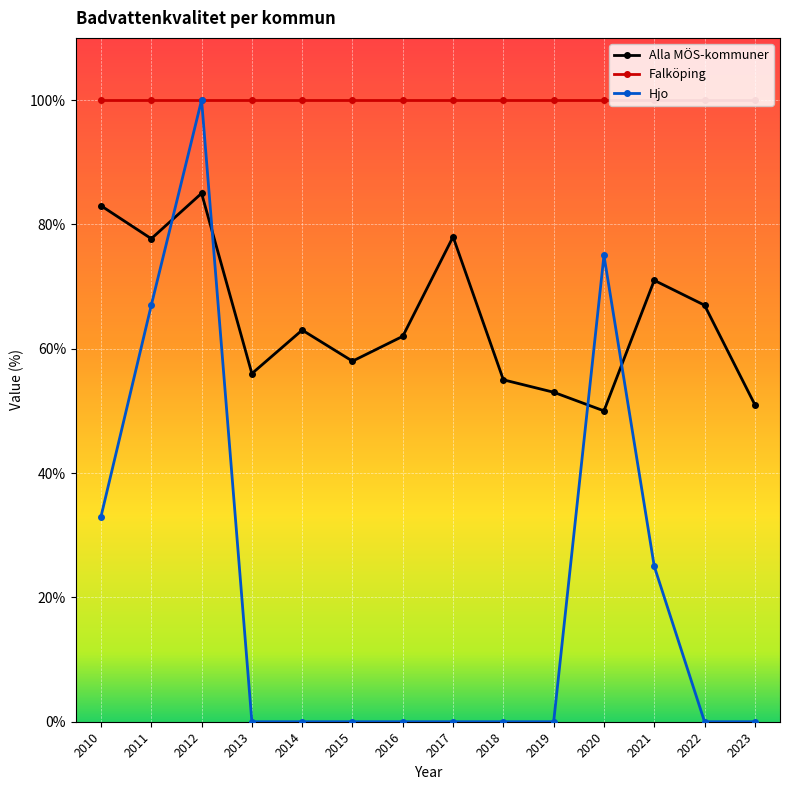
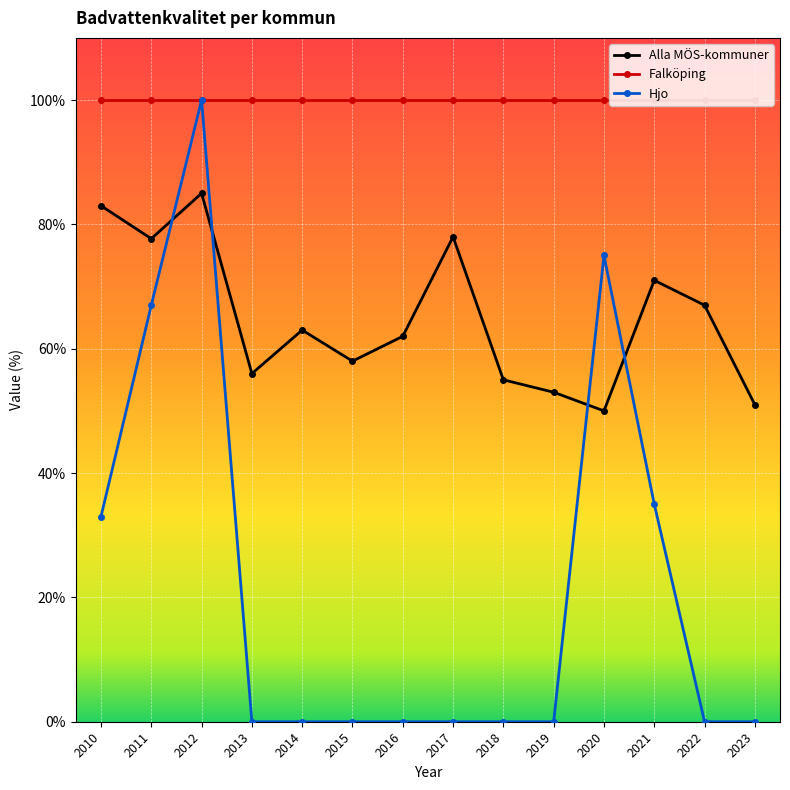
  {
    "Alla MÖS-kommuner": {
      "2010": "83%",
      "2011": "78%",
      "2012": "85%",
      "2013": "56%",
      "2014": "63%",
      "2015": "58%",
      "2016": "62%",
      "2017": "78%",
      "2018": "55%",
      "2019": "53%",
      "2020": "50%",
      "2021": "71%",
      "2022": "67%",
      "2023": "51%"
    },
    "Falköping": {
      "2010": "100%",
      "2011": "100%",
      "2013": "100%",
      "2014": "100%",
      "2015": "100%",
      "2016": "100%",
      "2017": "100%",
      "2018": "100%",
      "2019": "100%",
      "2020": "100%"
    },
    "Hjo": {
      "2010": "33%",
      "2011": "67%",
      "2013": "0%",
      "2014": "0%",
      "2015": "0%",
      "2016": "0%",
      "2017": "0%",
      "2018": "0%",
      "2019": "0%",
      "2020": "75%",
-     "2021": "25%",
+     "2021": "35%",
      "2022": "0%",
      "2023": "0%"
    }
  }
